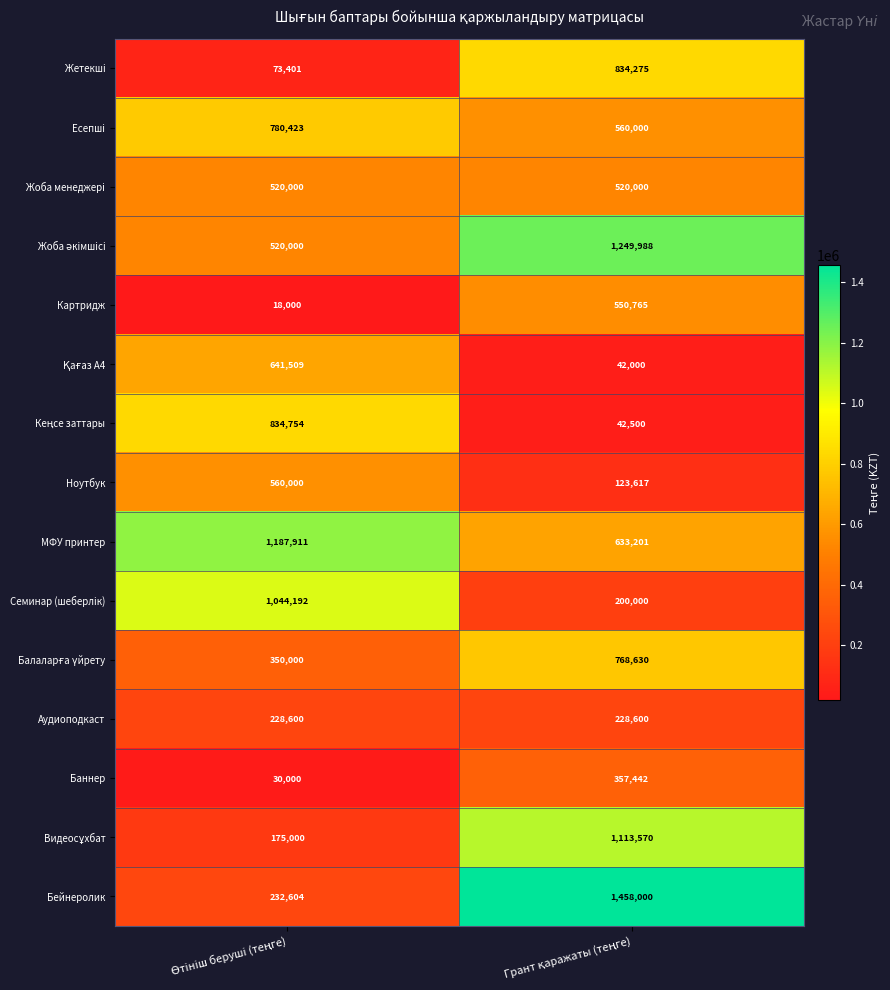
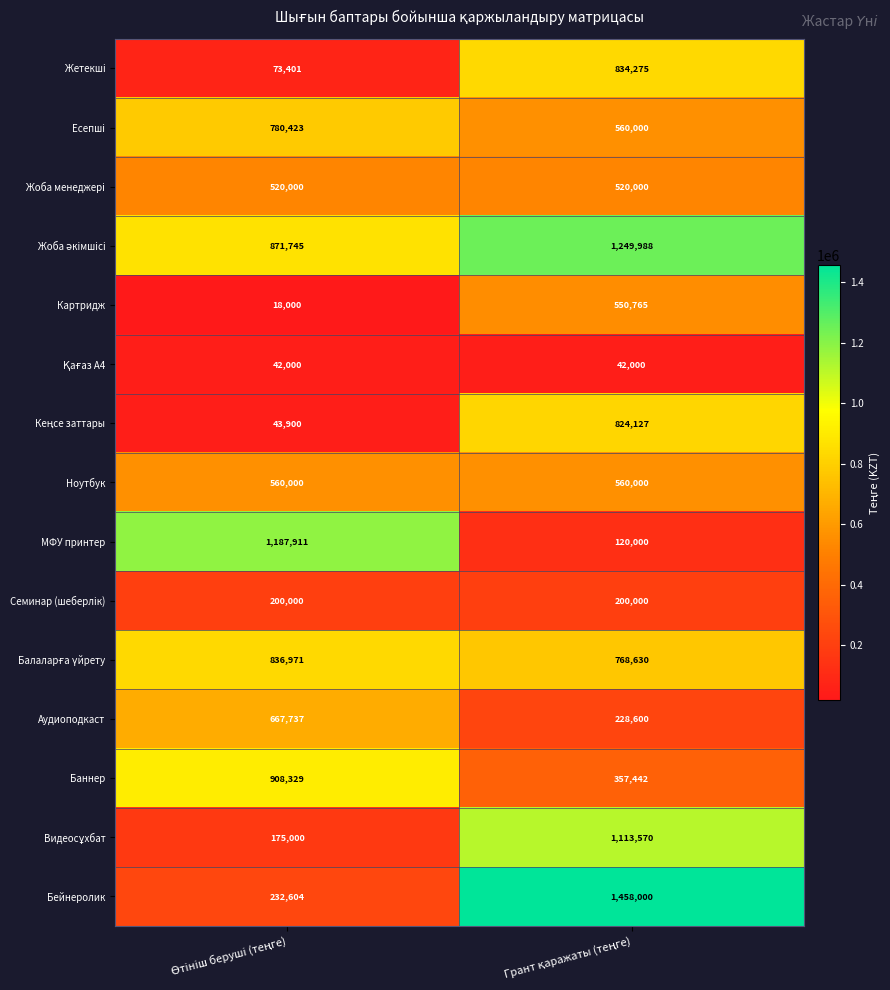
  {
    "Жетекші": {
      "Өтініш беруші (теңге)": "73,401",
      "Грант қаражаты (теңге)": "834,275"
    },
    "Есепші": {
      "Өтініш беруші (теңге)": "780,423",
      "Грант қаражаты (теңге)": "560,000"
    },
    "Жоба менеджері": {
      "Өтініш беруші (теңге)": "520,000",
      "Грант қаражаты (теңге)": "520,000"
    },
    "Жоба әкімшісі": {
-     "Өтініш беруші (теңге)": "520,000",
+     "Өтініш беруші (теңге)": "871,745",
      "Грант қаражаты (теңге)": "1,249,988"
    },
    "Картридж": {
      "Өтініш беруші (теңге)": "18,000",
      "Грант қаражаты (теңге)": "550,765"
    },
    "Қағаз А4": {
-     "Өтініш беруші (теңге)": "641,509",
+     "Өтініш беруші (теңге)": "42,000",
      "Грант қаражаты (теңге)": "42,000"
    },
    "Кеңсе заттары": {
-     "Өтініш беруші (теңге)": "834,754",
-     "Грант қаражаты (теңге)": "42,500"
+     "Өтініш беруші (теңге)": "43,900",
+     "Грант қаражаты (теңге)": "824,127"
    },
    "Ноутбук": {
      "Өтініш беруші (теңге)": "560,000",
-     "Грант қаражаты (теңге)": "123,617"
+     "Грант қаражаты (теңге)": "560,000"
    },
    "МФУ принтер": {
      "Өтініш беруші (теңге)": "1,187,911",
-     "Грант қаражаты (теңге)": "633,201"
+     "Грант қаражаты (теңге)": "120,000"
    },
    "Семинар (шеберлік)": {
-     "Өтініш беруші (теңге)": "1,044,192",
+     "Өтініш беруші (теңге)": "200,000",
      "Грант қаражаты (теңге)": "200,000"
    },
    "Балаларға үйрету": {
-     "Өтініш беруші (теңге)": "350,000",
+     "Өтініш беруші (теңге)": "836,971",
      "Грант қаражаты (теңге)": "768,630"
    },
    "Аудиоподкаст": {
-     "Өтініш беруші (теңге)": "228,600",
+     "Өтініш беруші (теңге)": "667,737",
      "Грант қаражаты (теңге)": "228,600"
    },
    "Баннер": {
-     "Өтініш беруші (теңге)": "30,000",
+     "Өтініш беруші (теңге)": "908,329",
      "Грант қаражаты (теңге)": "357,442"
    },
    "Видеосұхбат": {
      "Өтініш беруші (теңге)": "175,000",
      "Грант қаражаты (теңге)": "1,113,570"
    },
    "Бейнеролик": {
      "Өтініш беруші (теңге)": "232,604",
      "Грант қаражаты (теңге)": "1,458,000"
    }
  }
